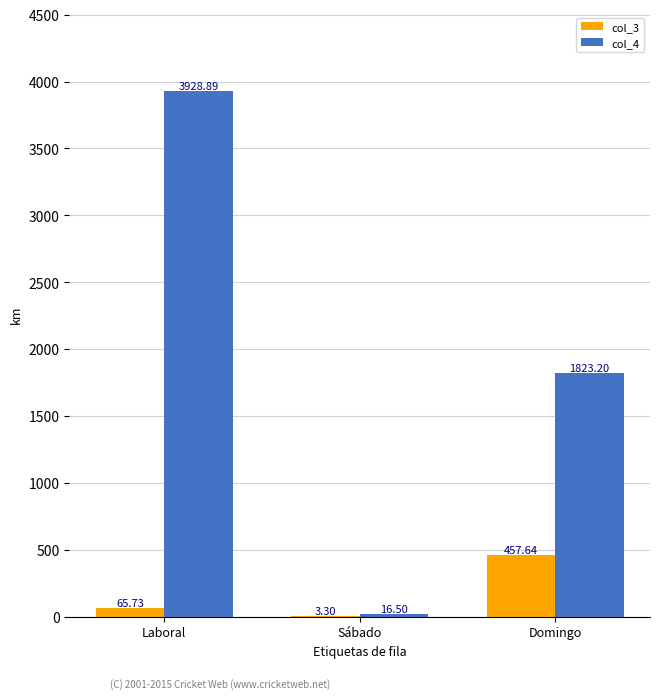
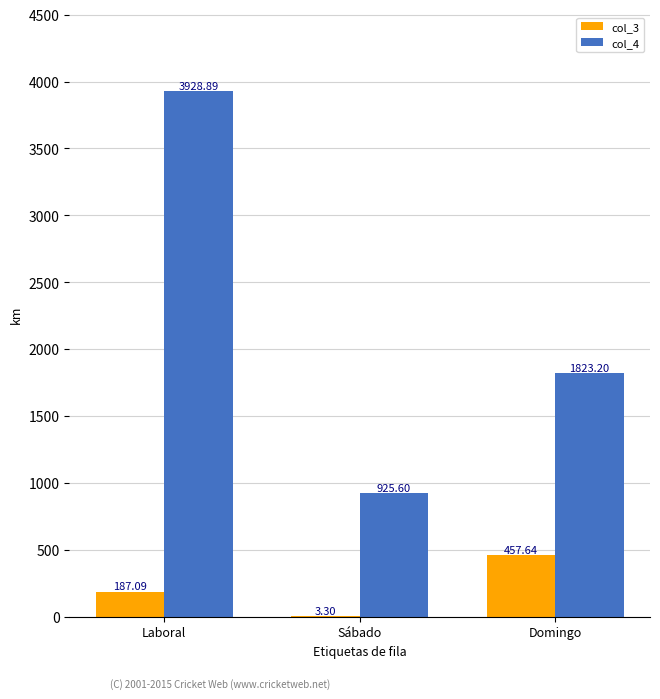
  {
    "col_3": {
-     "Laboral": 65.73,
+     "Laboral": 187.09,
      "Sábado": 3.30,
      "Domingo": 457.64
    },
    "col_4": {
      "Laboral": 3928.89,
-     "Sábado": 16.50,
+     "Sábado": 925.60,
      "Domingo": 1823.20
    }
  }
